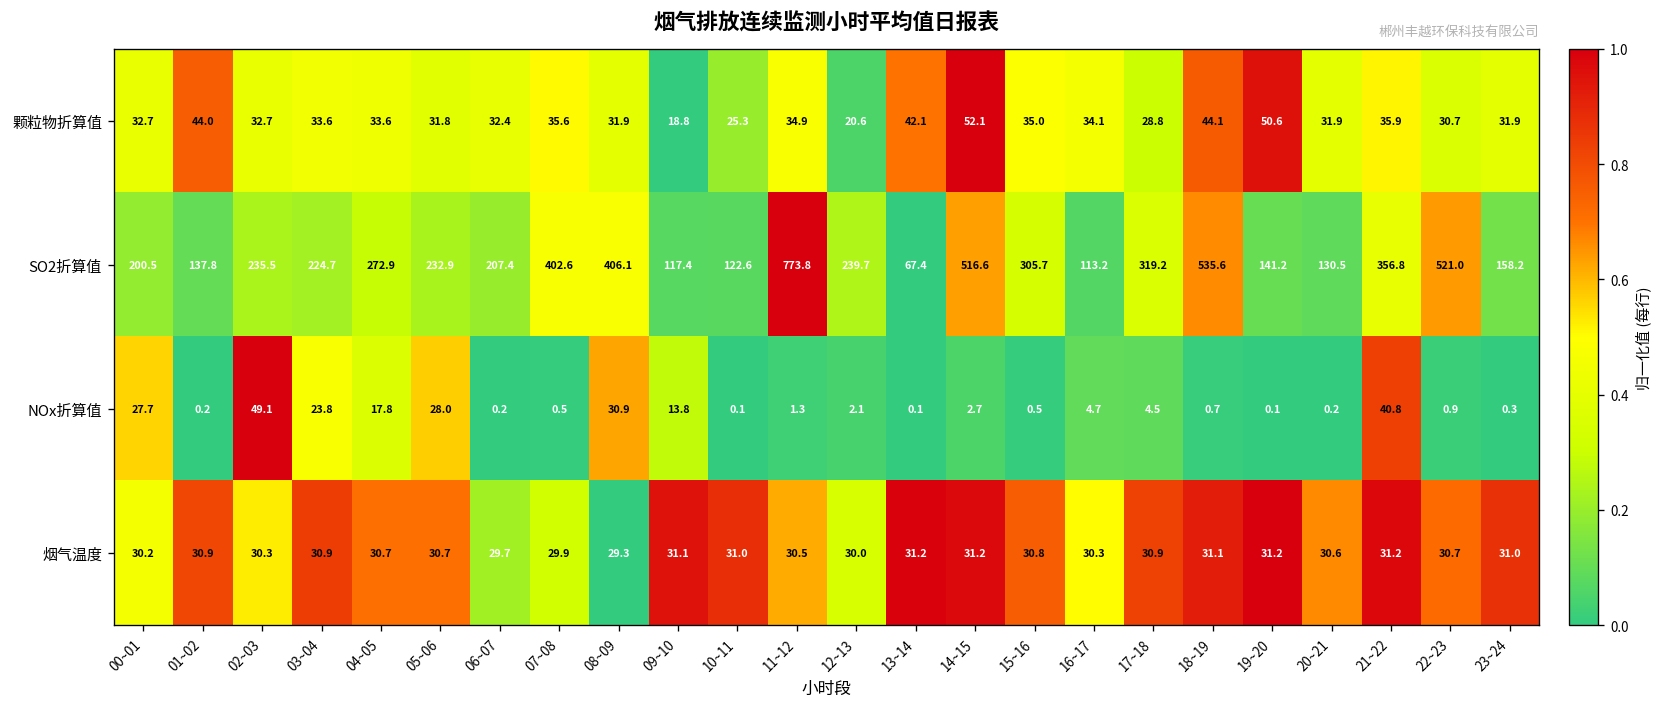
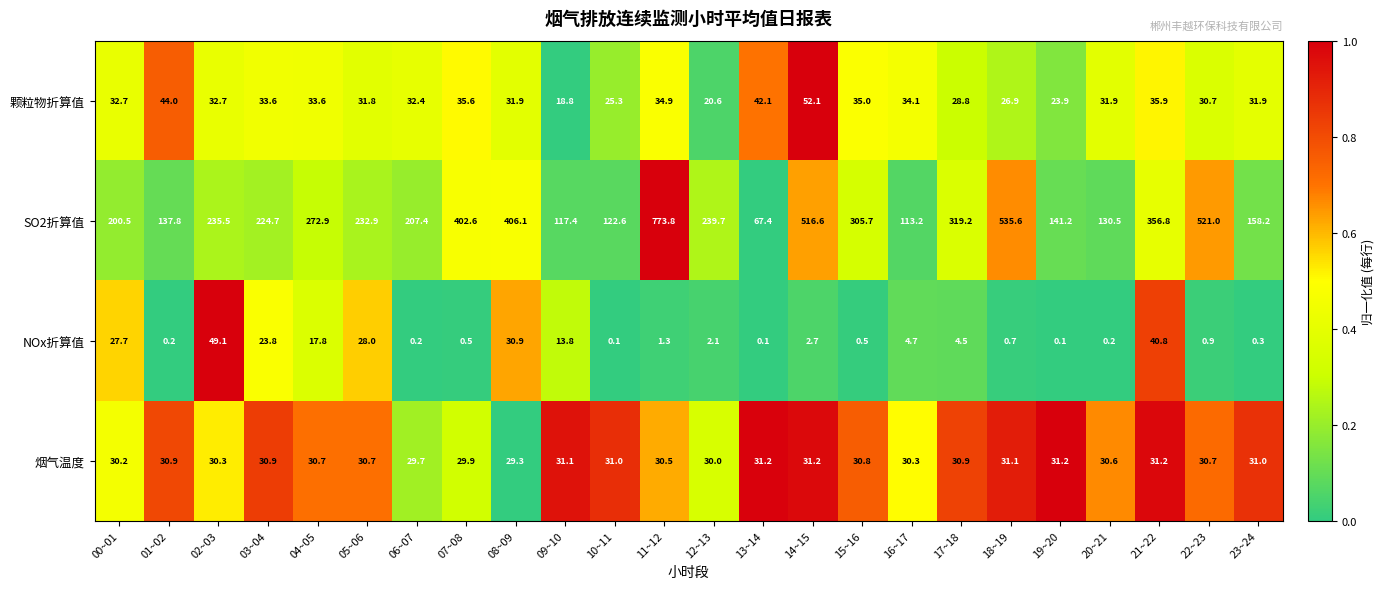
  {
    "颗粒物折算值": {
      "00~01": 32.7,
      "01~02": 44.0,
      "02~03": 32.7,
      "03~04": 33.6,
      "04~05": 33.6,
      "05~06": 31.8,
      "06~07": 32.4,
      "07~08": 35.6,
      "08~09": 31.9,
      "09~10": 18.8,
      "10~11": 25.3,
      "11~12": 34.9,
      "12~13": 20.6,
      "13~14": 42.1,
      "14~15": 52.1,
      "15~16": 35.0,
      "16~17": 34.1,
      "17~18": 28.8,
-     "18~19": 44.1,
-     "19~20": 50.6,
+     "18~19": 26.9,
+     "19~20": 23.9,
      "20~21": 31.9,
      "21~22": 35.9,
      "22~23": 30.7,
      "23~24": 31.9
    },
    "SO2折算值": {
      "00~01": 200.5,
      "01~02": 137.8,
      "02~03": 235.5,
      "03~04": 224.7,
      "04~05": 272.9,
      "05~06": 232.9,
      "06~07": 207.4,
      "07~08": 402.6,
      "08~09": 406.1,
      "09~10": 117.4,
      "10~11": 122.6,
      "11~12": 773.8,
      "12~13": 239.7,
      "13~14": 67.4,
      "14~15": 516.6,
      "15~16": 305.7,
      "16~17": 113.2,
      "17~18": 319.2,
      "18~19": 535.6,
      "19~20": 141.2,
      "20~21": 130.5,
      "21~22": 356.8,
      "22~23": 521.0,
      "23~24": 158.2
    },
    "NOx折算值": {
      "00~01": 27.7,
      "01~02": 0.2,
      "02~03": 49.1,
      "03~04": 23.8,
      "04~05": 17.8,
      "05~06": 28.0,
      "06~07": 0.2,
      "07~08": 0.5,
      "08~09": 30.9,
      "09~10": 13.8,
      "10~11": 0.1,
      "11~12": 1.3,
      "12~13": 2.1,
      "13~14": 0.1,
      "14~15": 2.7,
      "15~16": 0.5,
      "16~17": 4.7,
      "17~18": 4.5,
      "18~19": 0.7,
      "19~20": 0.1,
      "20~21": 0.2,
      "21~22": 40.8,
      "22~23": 0.9,
      "23~24": 0.3
    },
    "烟气温度": {
      "00~01": 30.2,
      "01~02": 30.9,
      "02~03": 30.3,
      "03~04": 30.9,
      "04~05": 30.7,
      "05~06": 30.7,
      "06~07": 29.7,
      "07~08": 29.9,
      "08~09": 29.3,
      "09~10": 31.1,
      "10~11": 31.0,
      "11~12": 30.5,
      "12~13": 30.0,
      "13~14": 31.2,
      "14~15": 31.2,
      "15~16": 30.8,
      "16~17": 30.3,
      "17~18": 30.9,
      "18~19": 31.1,
      "19~20": 31.2,
      "20~21": 30.6,
      "21~22": 31.2,
      "22~23": 30.7,
      "23~24": 31.0
    }
  }
